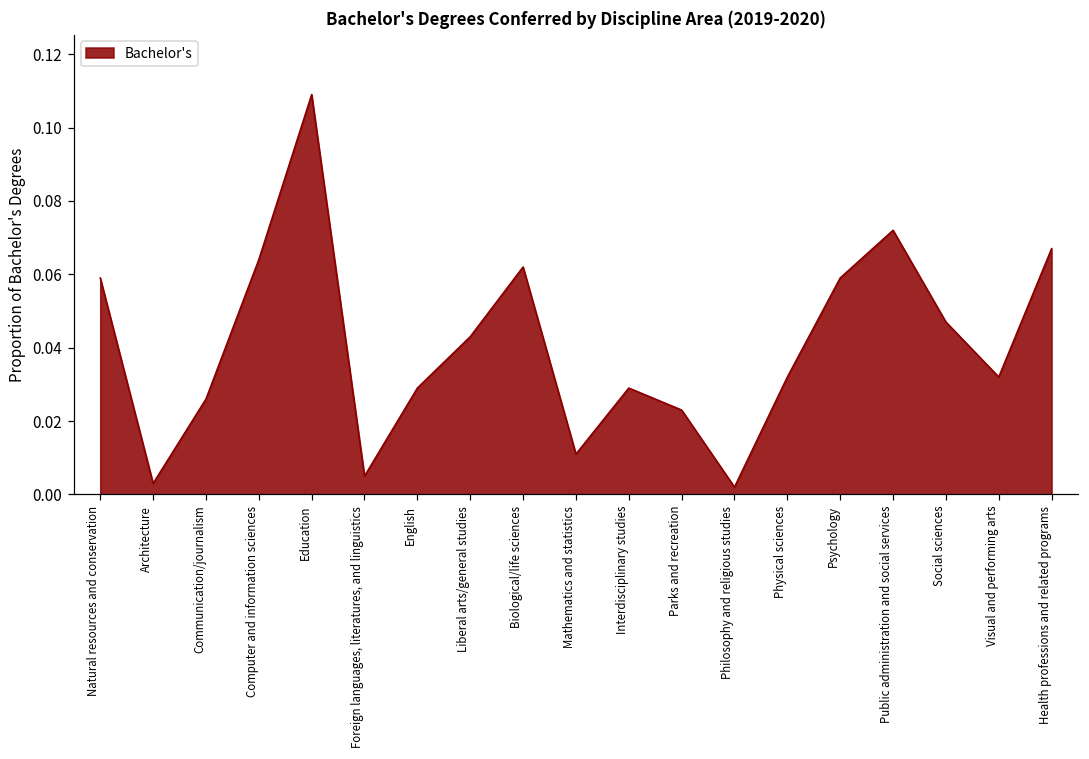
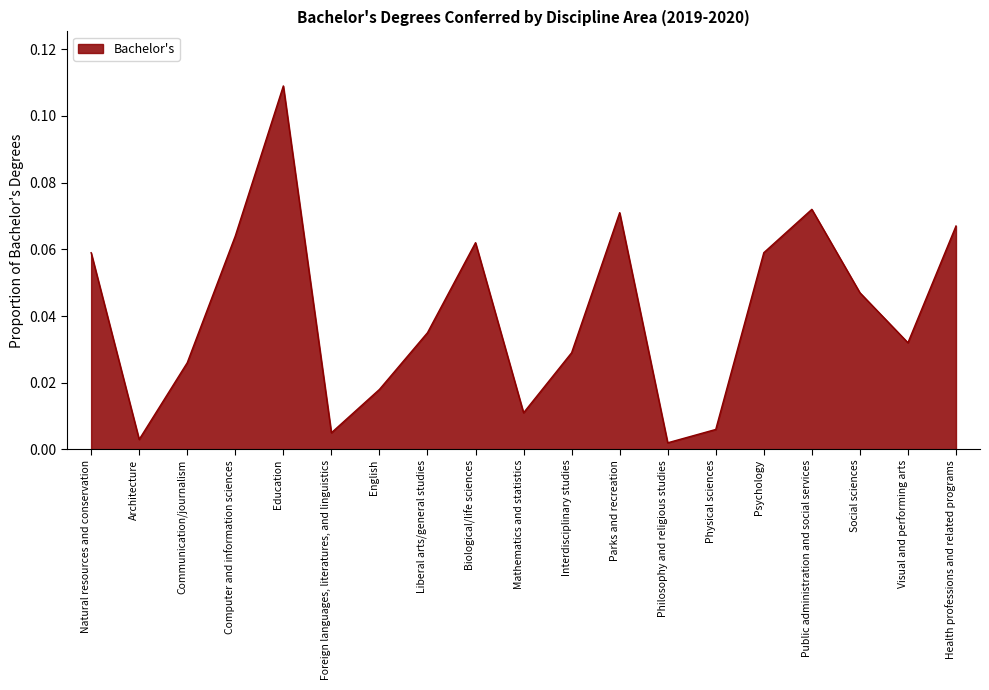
  {
    "Natural resources and conservation": 0.059,
    "Architecture": 0.003,
    "Communication/journalism": 0.026,
    "Computer and information sciences": 0.064,
    "Education": 0.109,
    "Foreign languages, literatures, and linguistics": 0.005,
-   "English": 0.029,
-   "Liberal arts/general studies": 0.043,
+   "English": 0.018,
+   "Liberal arts/general studies": 0.035,
    "Biological/life sciences": 0.062,
    "Mathematics and statistics": 0.011,
    "Interdisciplinary studies": 0.029,
-   "Parks and recreation": 0.023,
+   "Parks and recreation": 0.071,
    "Philosophy and religious studies": 0.002,
-   "Physical sciences": 0.032,
+   "Physical sciences": 0.006,
    "Psychology": 0.059,
    "Public administration and social services": 0.072,
    "Social sciences": 0.047,
    "Visual and performing arts": 0.032,
    "Health professions and related programs": 0.067
  }
